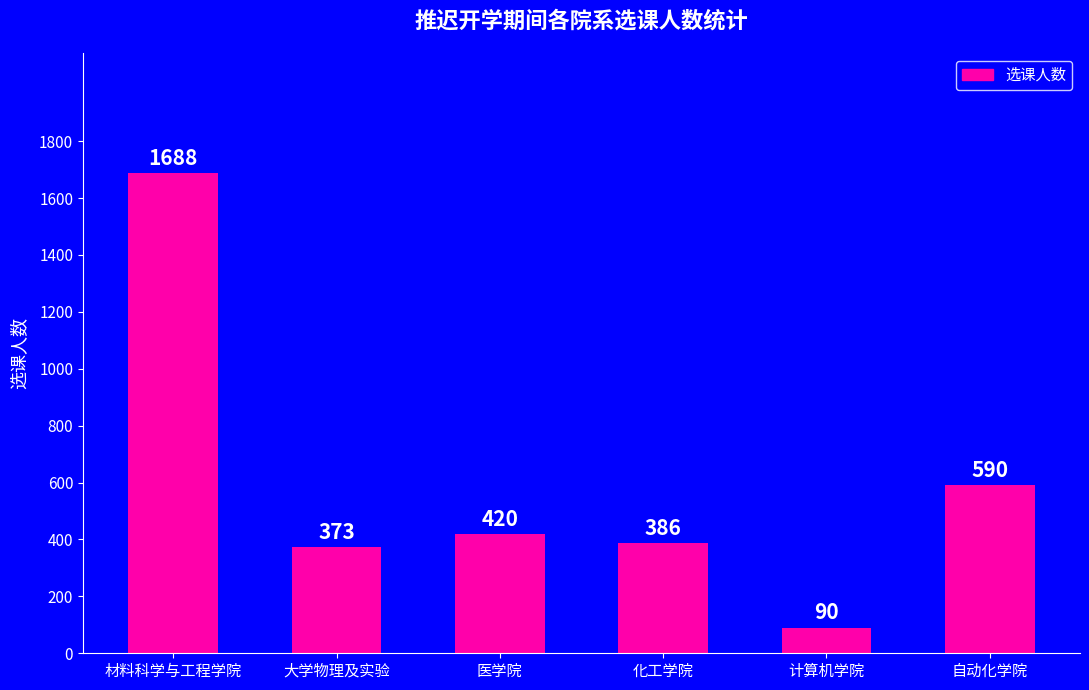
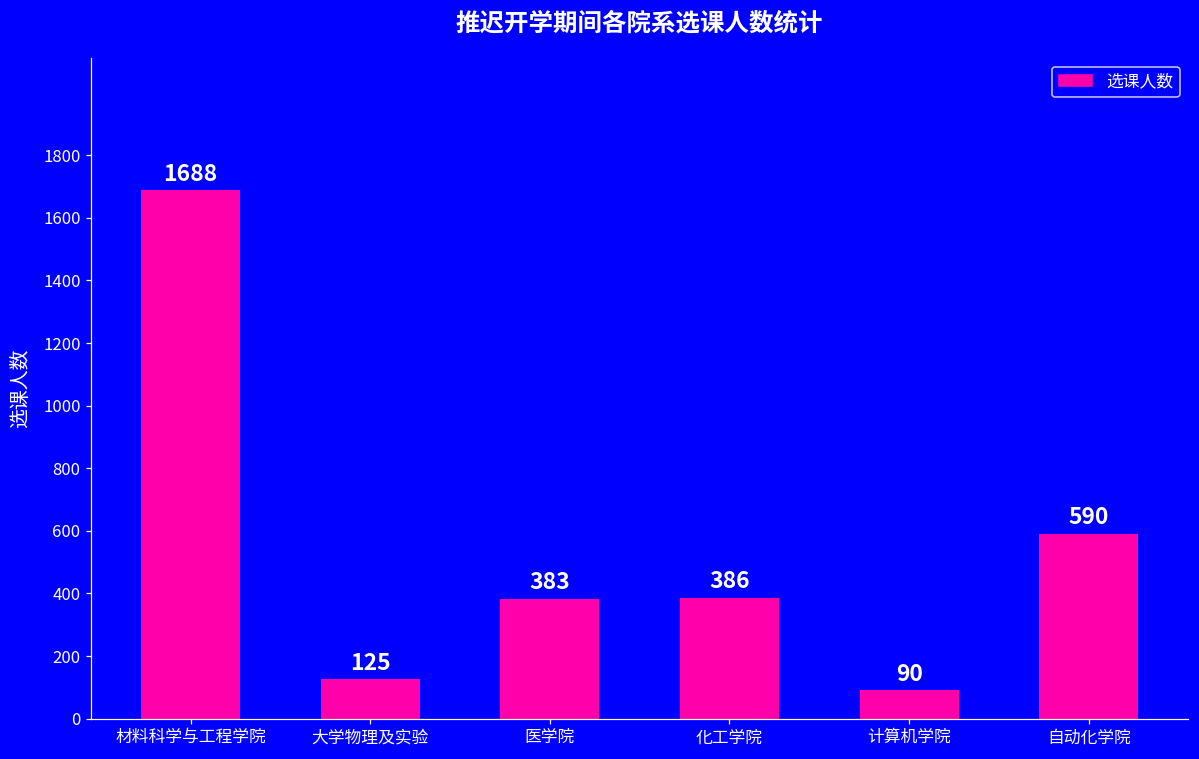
  {
    "材料科学与工程学院": 1688,
-   "大学物理及实验": 373,
-   "医学院": 420,
+   "大学物理及实验": 125,
+   "医学院": 383,
    "化工学院": 386,
    "计算机学院": 90,
    "自动化学院": 590
  }
